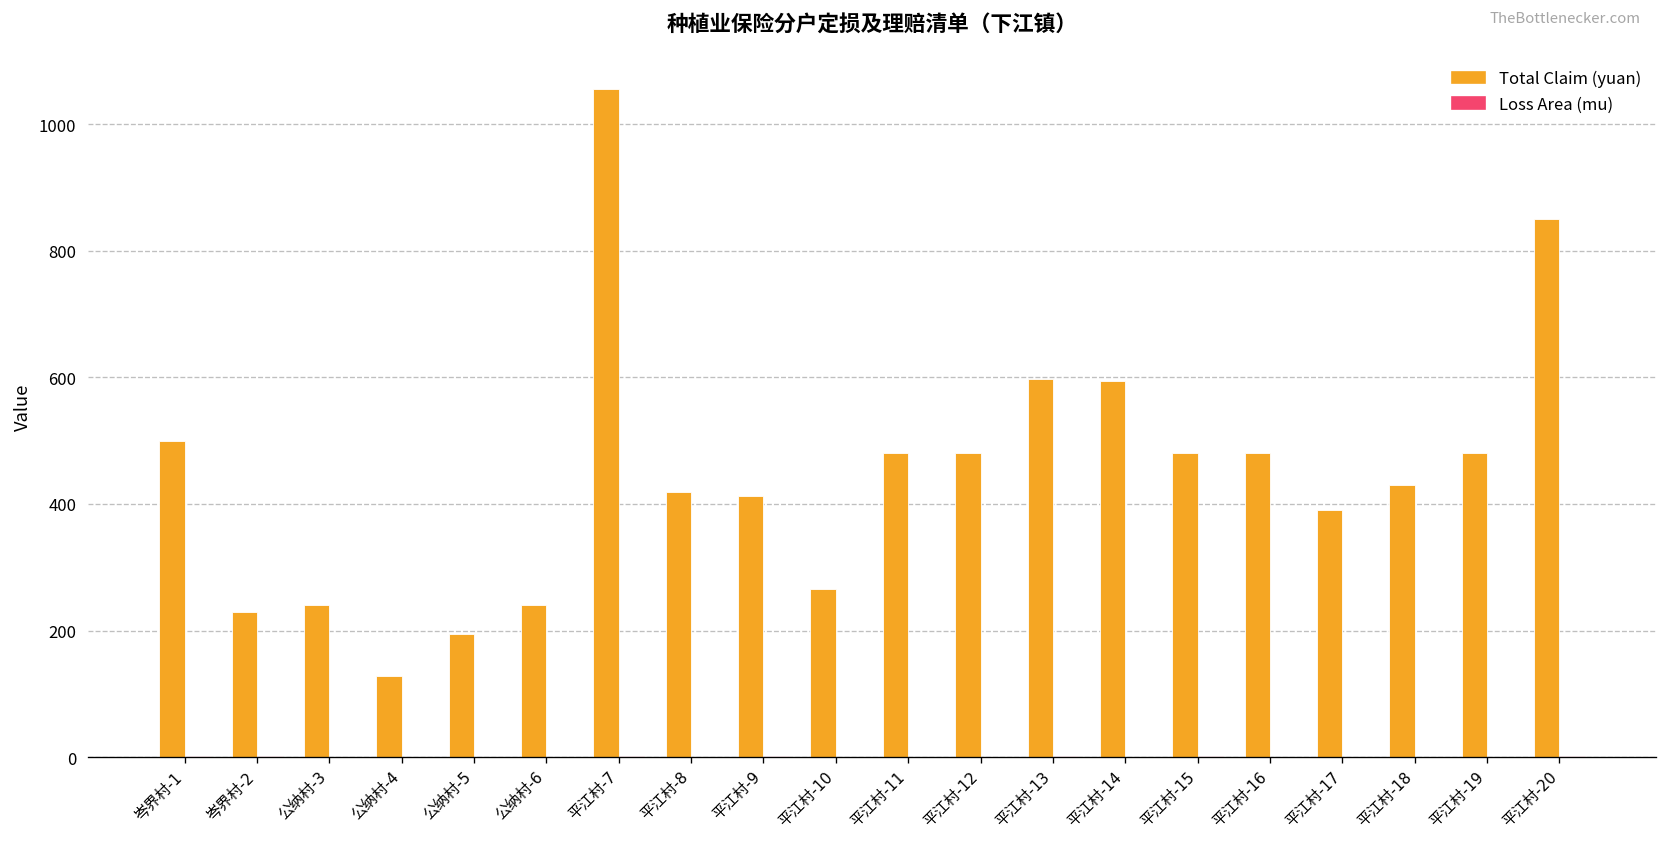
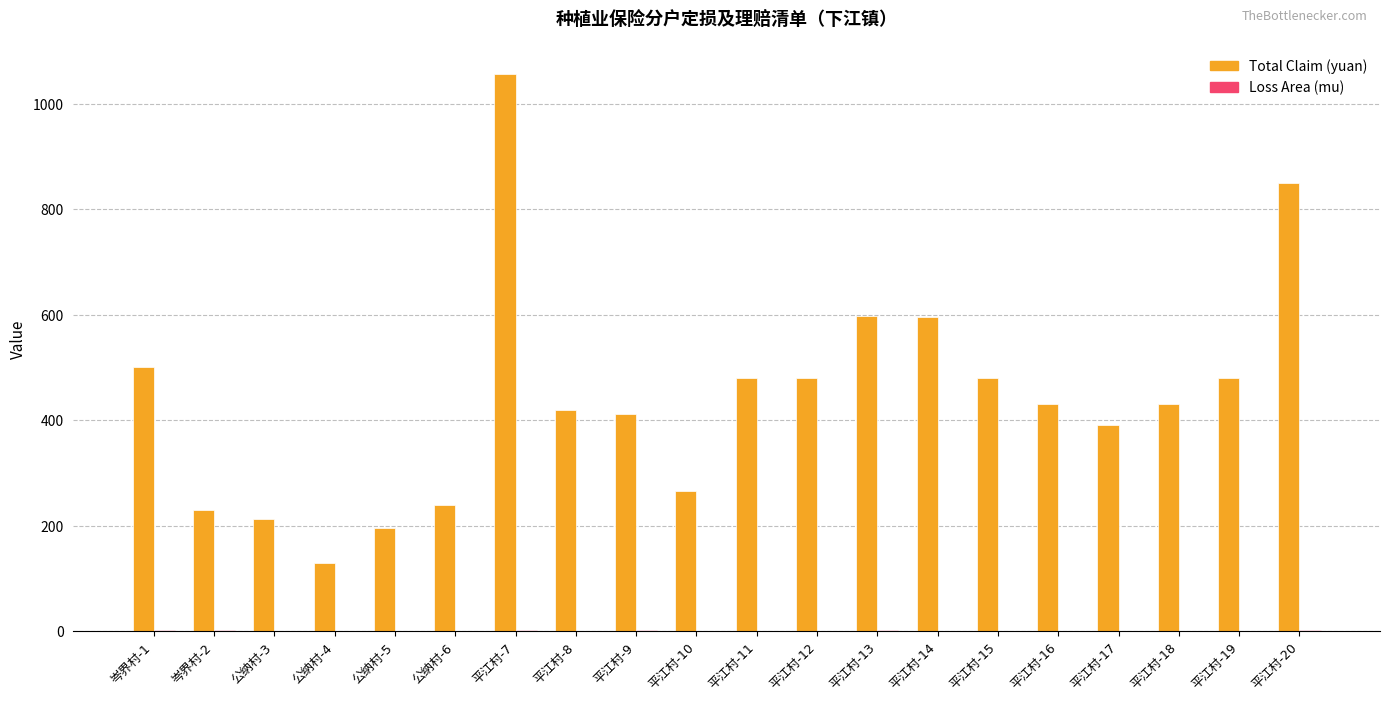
  {
    "Total Claim (yuan)": {
      "岑界村-1": 500,
      "岑界村-2": 230,
-     "公纳村-3": 240,
+     "公纳村-3": 210,
      "公纳村-4": 130,
      "公纳村-5": 200,
      "公纳村-6": 240,
      "平江村-7": 1060,
      "平江村-8": 420,
      "平江村-9": 410,
      "平江村-10": 270,
      "平江村-11": 480,
      "平江村-12": 480,
      "平江村-13": 600,
      "平江村-14": 600,
      "平江村-15": 480,
-     "平江村-16": 480,
+     "平江村-16": 430,
      "平江村-17": 390,
      "平江村-18": 430,
      "平江村-19": 480,
      "平江村-20": 850
    }
  }
